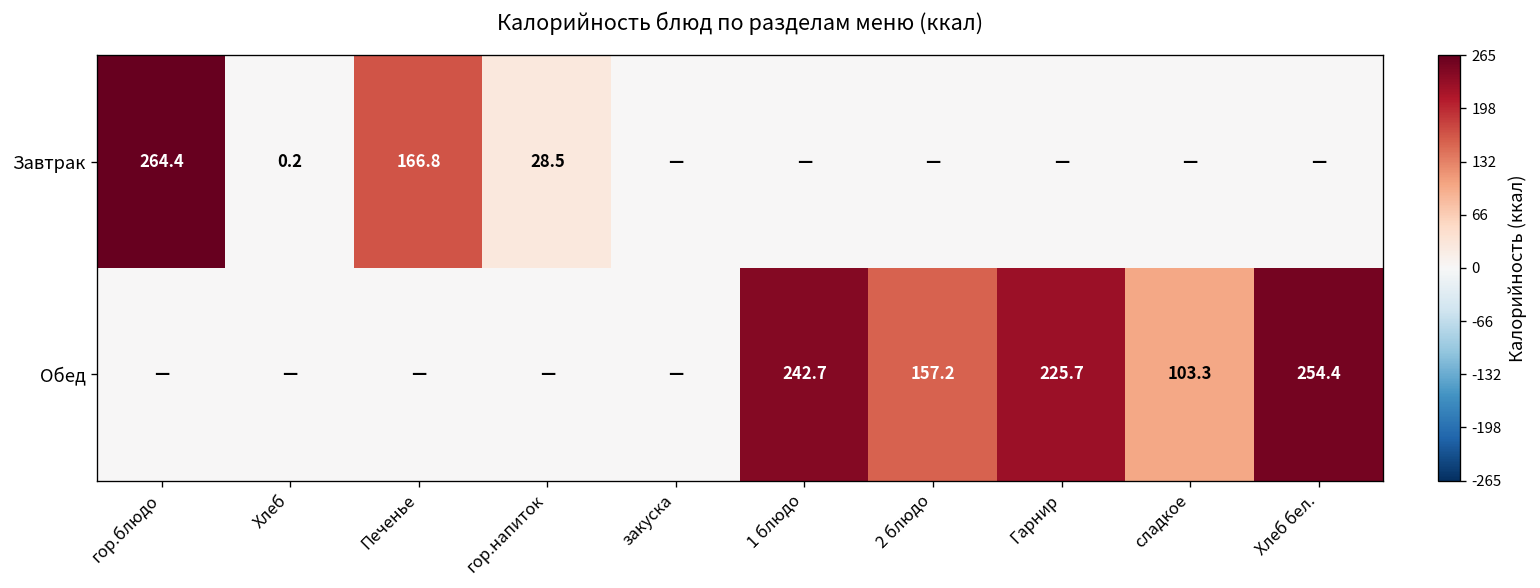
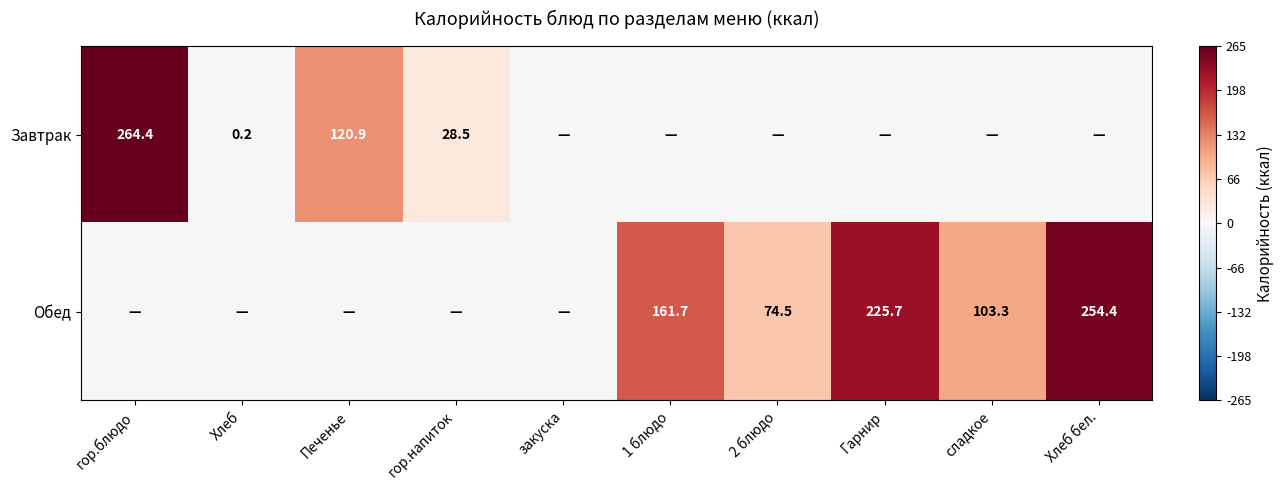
  {
    "Завтрак": {
      "гор.блюдо": 264.4,
      "Хлеб": 0.2,
-     "Печенье": 166.8,
+     "Печенье": 120.9,
      "гор.напиток": 28.5
    },
    "Обед": {
-     "1 блюдо": 242.7,
-     "2 блюдо": 157.2,
+     "1 блюдо": 161.7,
+     "2 блюдо": 74.5,
      "Гарнир": 225.7,
      "сладкое": 103.3,
      "Хлеб бел.": 254.4
    }
  }
